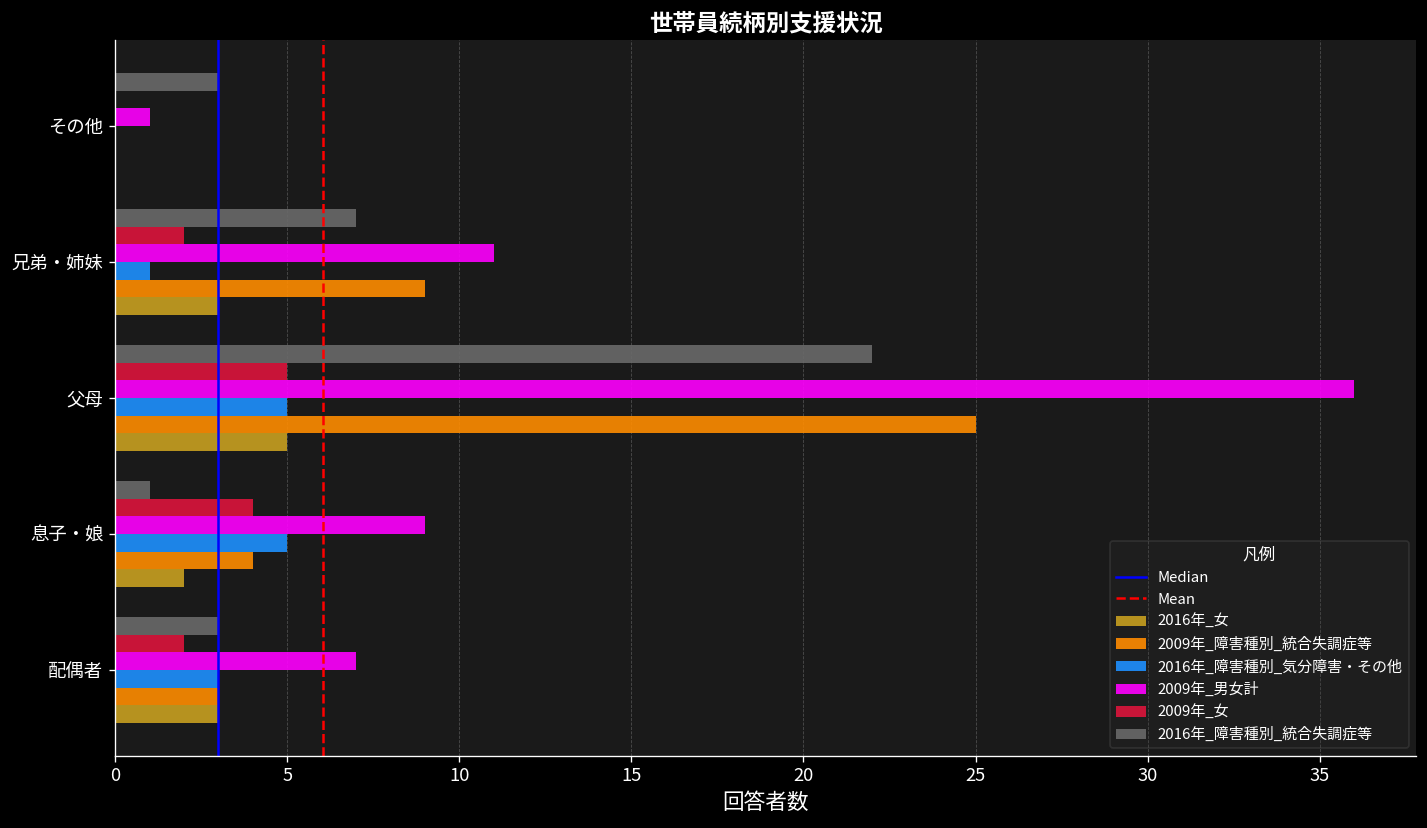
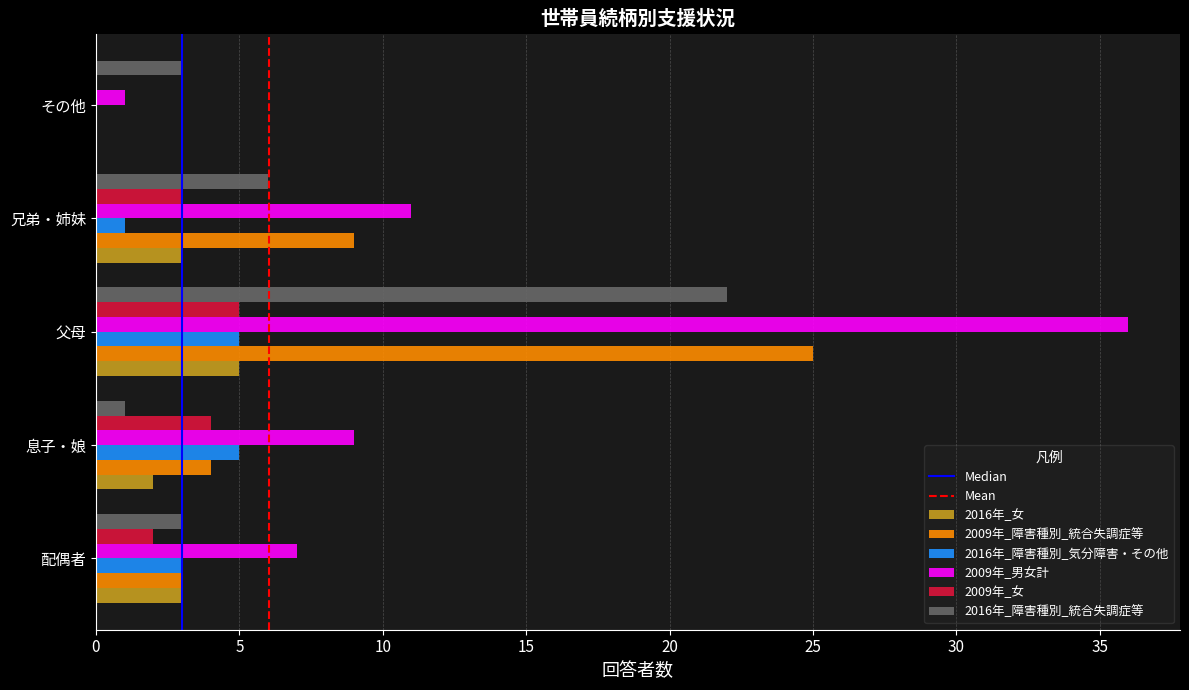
  {
    "2016年_女": {
      "その他": 0,
      "兄弟・姉妹": 3,
      "父母": 5,
      "息子・娘": 2,
      "配偶者": 3
    },
    "2009年_障害種別_統合失調症等": {
      "その他": 0,
      "兄弟・姉妹": 9,
      "父母": 25,
      "息子・娘": 4,
      "配偶者": 3
    },
    "2016年_障害種別_気分障害・その他": {
      "その他": 0,
      "兄弟・姉妹": 1,
      "父母": 5,
      "息子・娘": 5,
      "配偶者": 3
    },
    "2009年_男女計": {
      "その他": 1,
      "兄弟・姉妹": 11,
      "父母": 36,
      "息子・娘": 9,
      "配偶者": 7
    },
    "2009年_女": {
      "その他": 0,
-     "兄弟・姉妹": 2,
+     "兄弟・姉妹": 3,
      "父母": 5,
      "息子・娘": 4,
      "配偶者": 2
    },
    "2016年_障害種別_統合失調症等": {
      "その他": 3,
-     "兄弟・姉妹": 7,
+     "兄弟・姉妹": 6,
      "父母": 22,
      "息子・娘": 1,
      "配偶者": 3
    }
  }
